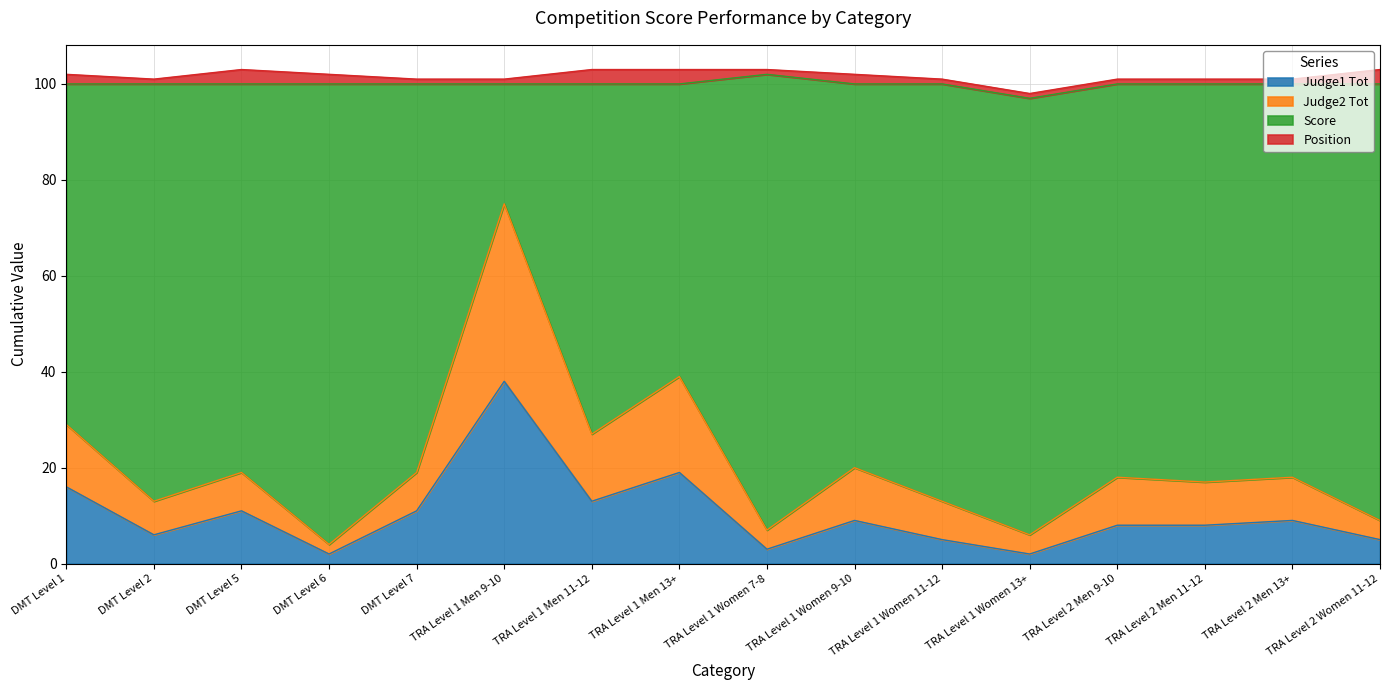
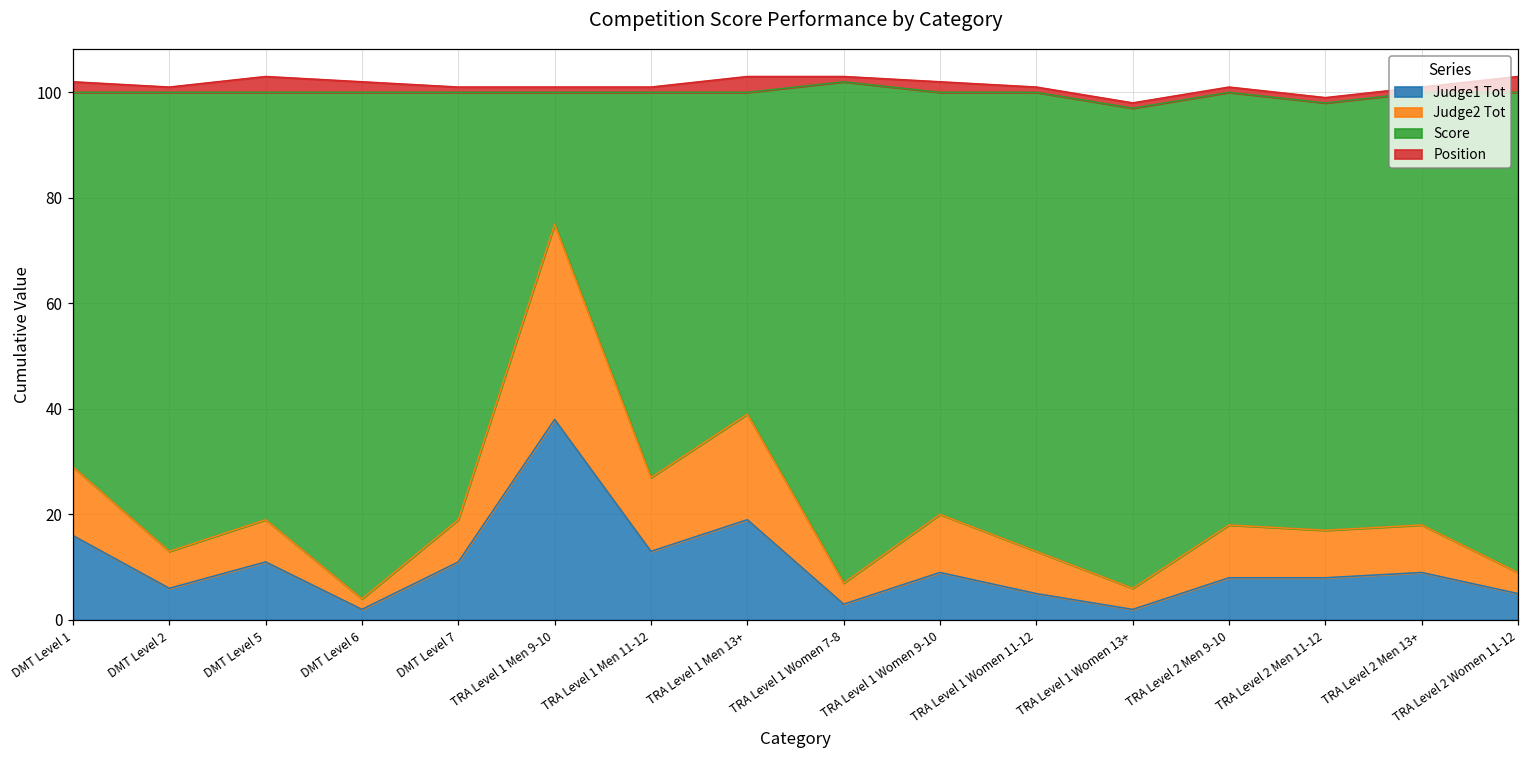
  {
    "Judge1 Tot": {
      "DMT Level 1": 16,
      "DMT Level 2": 6,
      "DMT Level 5": 11,
      "DMT Level 6": 2,
      "DMT Level 7": 11,
      "TRA Level 1 Men 9-10": 38,
      "TRA Level 1 Men 11-12": 13,
      "TRA Level 1 Men 13+": 19,
      "TRA Level 1 Women 7-8": 3,
      "TRA Level 1 Women 9-10": 9,
      "TRA Level 1 Women 11-12": 5,
      "TRA Level 1 Women 13+": 2,
      "TRA Level 2 Men 9-10": 8,
      "TRA Level 2 Men 11-12": 8,
      "TRA Level 2 Men 13+": 9,
      "TRA Level 2 Women 11-12": 5
    },
    "Judge2 Tot": {
      "DMT Level 1": 13,
      "DMT Level 2": 7,
      "DMT Level 5": 8,
      "DMT Level 6": 2,
      "DMT Level 7": 8,
      "TRA Level 1 Men 9-10": 37,
      "TRA Level 1 Men 11-12": 14,
      "TRA Level 1 Men 13+": 20,
      "TRA Level 1 Women 7-8": 4,
      "TRA Level 1 Women 9-10": 11,
      "TRA Level 1 Women 11-12": 8,
      "TRA Level 1 Women 13+": 4,
      "TRA Level 2 Men 9-10": 10,
      "TRA Level 2 Men 11-12": 9,
      "TRA Level 2 Men 13+": 9,
      "TRA Level 2 Women 11-12": 4
    },
    "Score": {
      "DMT Level 1": 71,
      "DMT Level 2": 87,
      "DMT Level 5": 81,
      "DMT Level 6": 96,
      "DMT Level 7": 81,
      "TRA Level 1 Men 9-10": 25,
      "TRA Level 1 Men 11-12": 73,
      "TRA Level 1 Men 13+": 61,
      "TRA Level 1 Women 7-8": 95,
      "TRA Level 1 Women 9-10": 80,
      "TRA Level 1 Women 11-12": 87,
      "TRA Level 1 Women 13+": 91,
      "TRA Level 2 Men 9-10": 82,
-     "TRA Level 2 Men 11-12": 83,
+     "TRA Level 2 Men 11-12": 81,
      "TRA Level 2 Women 11-12": 91
    },
    "Position": {
      "DMT Level 1": 2,
      "DMT Level 2": 1,
      "DMT Level 5": 3,
      "DMT Level 6": 2,
      "DMT Level 7": 1,
      "TRA Level 1 Men 9-10": 1,
-     "TRA Level 1 Men 11-12": 3,
+     "TRA Level 1 Men 11-12": 1,
      "TRA Level 1 Men 13+": 3,
      "TRA Level 1 Women 7-8": 1,
      "TRA Level 1 Women 9-10": 2,
      "TRA Level 1 Women 11-12": 1,
      "TRA Level 1 Women 13+": 1,
      "TRA Level 2 Men 9-10": 1,
      "TRA Level 2 Men 11-12": 1,
      "TRA Level 2 Women 11-12": 3
    }
  }
